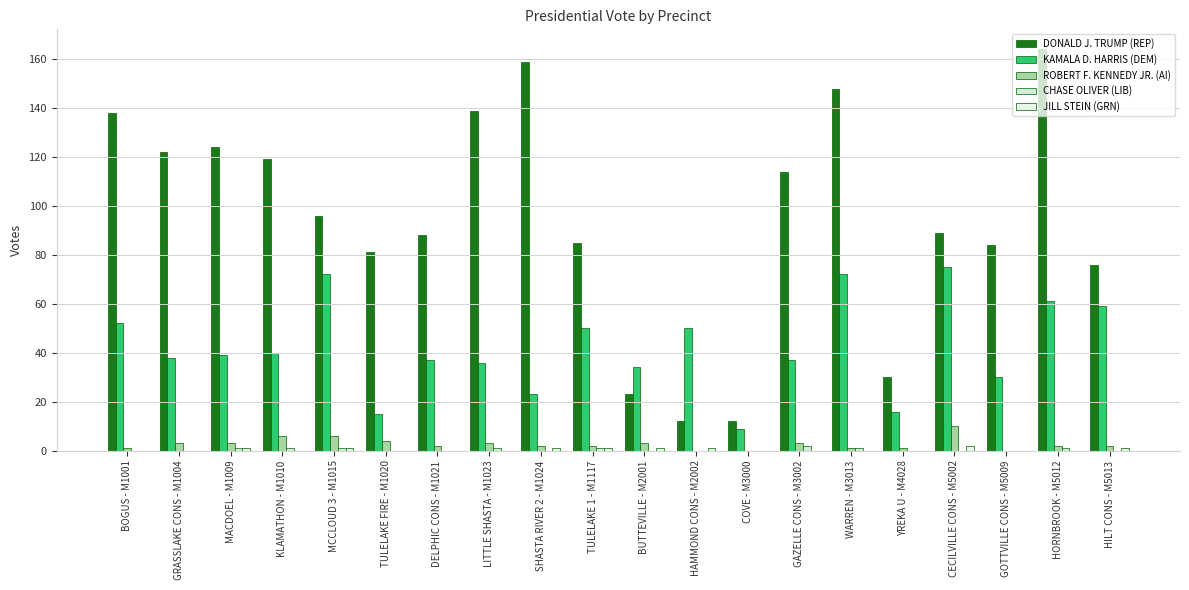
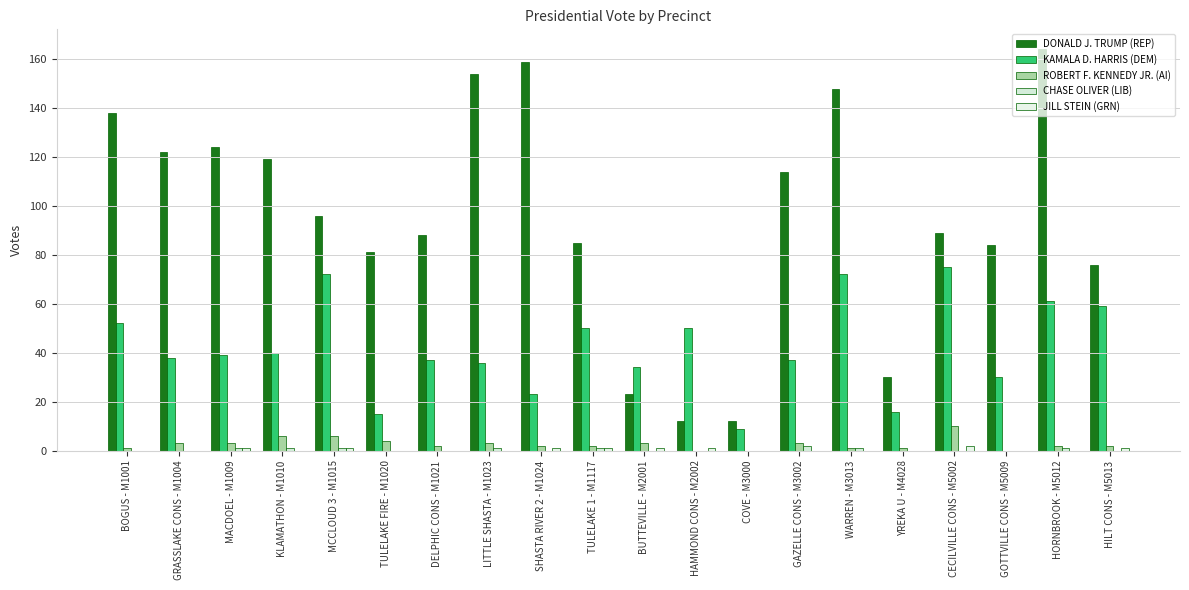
  {
    "DONALD J. TRUMP (REP)": {
      "BOGUS - M1001": 138,
      "GRASSLAKE CONS - M1004": 122,
      "MACDOEL - M1009": 124,
      "KLAMATHON - M1010": 119,
      "MCCLOUD 3 - M1015": 96,
      "TULELAKE FIRE - M1020": 81,
      "DELPHIC CONS - M1021": 88,
-     "LITTLE SHASTA - M1023": 139,
+     "LITTLE SHASTA - M1023": 154,
      "SHASTA RIVER 2 - M1024": 159,
      "TULELAKE 1 - M1117": 85,
      "BUTTEVILLE - M2001": 23,
      "HAMMOND CONS - M2002": 12,
      "COVE - M3000": 12,
      "GAZELLE CONS - M3002": 114,
      "WARREN - M3013": 148,
      "YREKA U - M4028": 30,
      "CECILVILLE CONS - M5002": 89,
      "GOTTVILLE CONS - M5009": 84,
      "HILT CONS - M5013": 76
    },
    "KAMALA D. HARRIS (DEM)": {
      "BOGUS - M1001": 52,
      "GRASSLAKE CONS - M1004": 38,
      "MACDOEL - M1009": 39,
      "KLAMATHON - M1010": 40,
      "MCCLOUD 3 - M1015": 72,
      "TULELAKE FIRE - M1020": 15,
      "DELPHIC CONS - M1021": 37,
      "LITTLE SHASTA - M1023": 36,
      "SHASTA RIVER 2 - M1024": 23,
      "TULELAKE 1 - M1117": 50,
      "BUTTEVILLE - M2001": 34,
      "HAMMOND CONS - M2002": 50,
      "COVE - M3000": 9,
      "GAZELLE CONS - M3002": 37,
      "WARREN - M3013": 72,
      "YREKA U - M4028": 16,
      "CECILVILLE CONS - M5002": 75,
      "GOTTVILLE CONS - M5009": 30,
      "HORNBROOK - M5012": 61,
      "HILT CONS - M5013": 59
    },
    "ROBERT F. KENNEDY JR. (AI)": {
      "GRASSLAKE CONS - M1004": 3,
      "MACDOEL - M1009": 3,
      "KLAMATHON - M1010": 6,
      "MCCLOUD 3 - M1015": 6,
      "TULELAKE FIRE - M1020": 4,
      "DELPHIC CONS - M1021": 2,
      "LITTLE SHASTA - M1023": 3,
      "SHASTA RIVER 2 - M1024": 2,
      "TULELAKE 1 - M1117": 2,
      "BUTTEVILLE - M2001": 3,
      "HAMMOND CONS - M2002": 0,
      "COVE - M3000": 0,
      "GAZELLE CONS - M3002": 3,
      "CECILVILLE CONS - M5002": 10,
      "GOTTVILLE CONS - M5009": 0,
      "HORNBROOK - M5012": 2,
      "HILT CONS - M5013": 2
    }
  }
